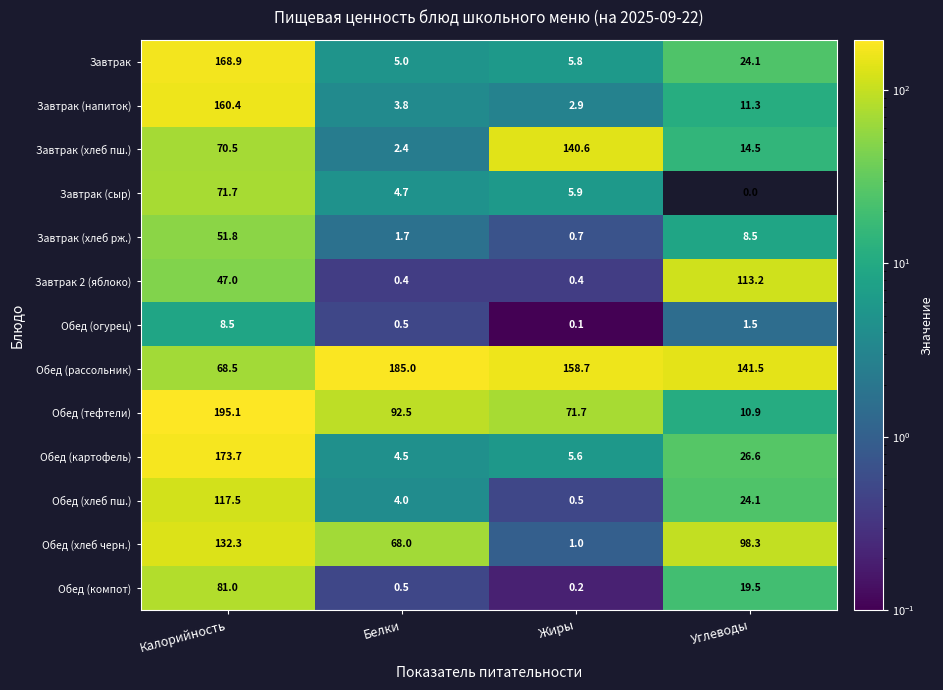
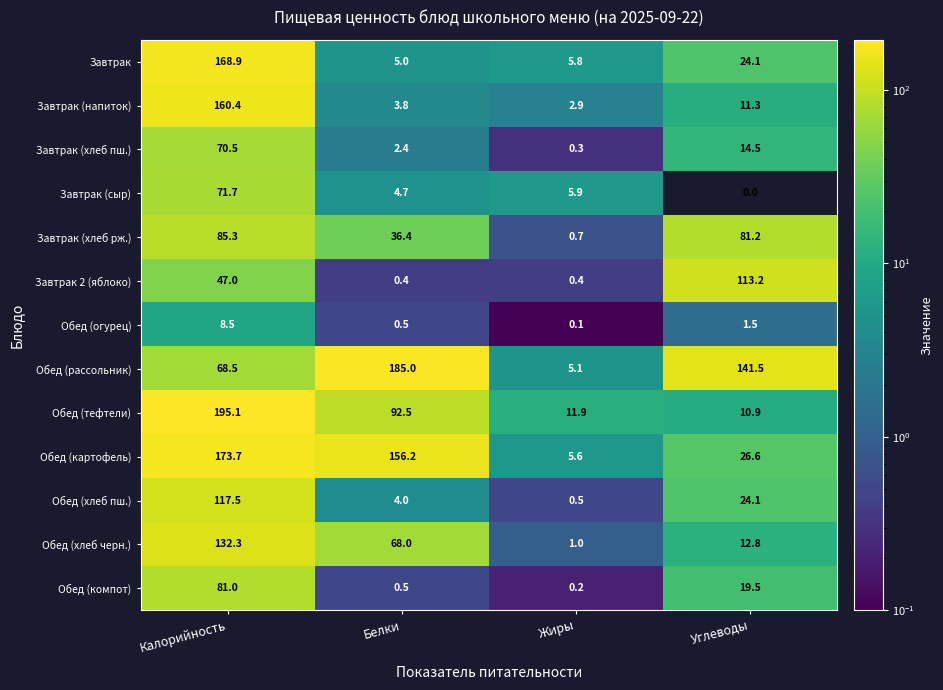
  {
    "Завтрак": {
      "Калорийность": 168.9,
      "Белки": 5.0,
      "Жиры": 5.8,
      "Углеводы": 24.1
    },
    "Завтрак (напиток)": {
      "Калорийность": 160.4,
      "Белки": 3.8,
      "Жиры": 2.9,
      "Углеводы": 11.3
    },
    "Завтрак (хлеб пш.)": {
      "Калорийность": 70.5,
      "Белки": 2.4,
-     "Жиры": 140.6,
+     "Жиры": 0.3,
      "Углеводы": 14.5
    },
    "Завтрак (сыр)": {
      "Калорийность": 71.7,
      "Белки": 4.7,
      "Жиры": 5.9
    },
    "Завтрак (хлеб рж.)": {
-     "Калорийность": 51.8,
-     "Белки": 1.7,
+     "Калорийность": 85.3,
+     "Белки": 36.4,
      "Жиры": 0.7,
-     "Углеводы": 8.5
+     "Углеводы": 81.2
    },
    "Завтрак 2 (яблоко)": {
      "Калорийность": 47.0,
      "Белки": 0.4,
      "Жиры": 0.4,
      "Углеводы": 113.2
    },
    "Обед (огурец)": {
      "Калорийность": 8.5,
      "Белки": 0.5,
      "Жиры": 0.1,
      "Углеводы": 1.5
    },
    "Обед (рассольник)": {
      "Калорийность": 68.5,
      "Белки": 185.0,
-     "Жиры": 158.7,
+     "Жиры": 5.1,
      "Углеводы": 141.5
    },
    "Обед (тефтели)": {
      "Калорийность": 195.1,
      "Белки": 92.5,
-     "Жиры": 71.7,
+     "Жиры": 11.9,
      "Углеводы": 10.9
    },
    "Обед (картофель)": {
      "Калорийность": 173.7,
-     "Белки": 4.5,
+     "Белки": 156.2,
      "Жиры": 5.6,
      "Углеводы": 26.6
    },
    "Обед (хлеб пш.)": {
      "Калорийность": 117.5,
      "Белки": 4.0,
      "Жиры": 0.5,
      "Углеводы": 24.1
    },
    "Обед (хлеб черн.)": {
      "Калорийность": 132.3,
      "Белки": 68.0,
      "Жиры": 1.0,
-     "Углеводы": 98.3
+     "Углеводы": 12.8
    },
    "Обед (компот)": {
      "Калорийность": 81.0,
      "Белки": 0.5,
      "Жиры": 0.2,
      "Углеводы": 19.5
    }
  }
